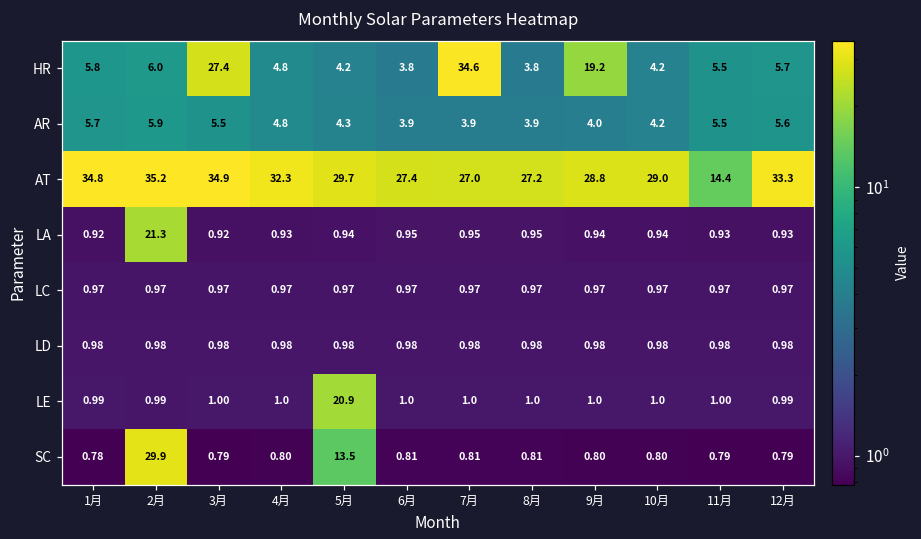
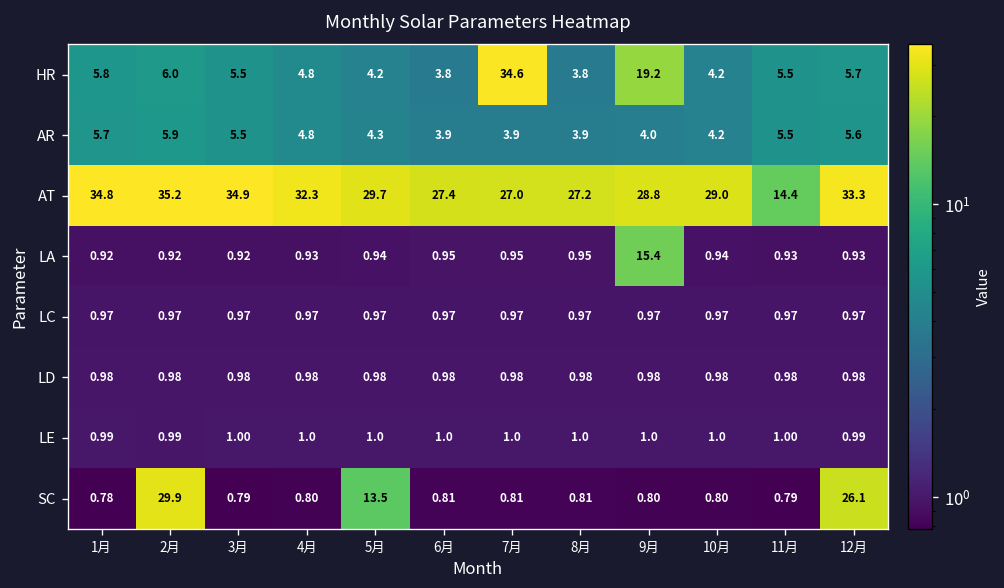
  {
    "HR": {
      "1月": 5.8,
      "2月": 6.0,
-     "3月": 27.4,
+     "3月": 5.5,
      "4月": 4.8,
      "5月": 4.2,
      "6月": 3.8,
      "7月": 34.6,
      "8月": 3.8,
      "9月": 19.2,
      "10月": 4.2,
      "11月": 5.5,
      "12月": 5.7
    },
    "AR": {
      "1月": 5.7,
      "2月": 5.9,
      "3月": 5.5,
      "4月": 4.8,
      "5月": 4.3,
      "6月": 3.9,
      "7月": 3.9,
      "8月": 3.9,
      "9月": 4.0,
      "10月": 4.2,
      "11月": 5.5,
      "12月": 5.6
    },
    "AT": {
      "1月": 34.8,
      "2月": 35.2,
      "3月": 34.9,
      "4月": 32.3,
      "5月": 29.7,
      "6月": 27.4,
      "7月": 27.0,
      "8月": 27.2,
      "9月": 28.8,
      "10月": 29.0,
      "11月": 14.4,
      "12月": 33.3
    },
    "LA": {
      "1月": 0.92,
-     "2月": 21.3,
+     "2月": 0.92,
      "3月": 0.92,
      "4月": 0.93,
      "5月": 0.94,
      "6月": 0.95,
      "7月": 0.95,
      "8月": 0.95,
-     "9月": 0.94,
+     "9月": 15.4,
      "10月": 0.94,
      "11月": 0.93,
      "12月": 0.93
    },
    "LC": {
      "1月": 0.97,
      "2月": 0.97,
      "3月": 0.97,
      "4月": 0.97,
      "5月": 0.97,
      "6月": 0.97,
      "7月": 0.97,
      "8月": 0.97,
      "9月": 0.97,
      "10月": 0.97,
      "11月": 0.97,
      "12月": 0.97
    },
    "LD": {
      "1月": 0.98,
      "2月": 0.98,
      "3月": 0.98,
      "4月": 0.98,
      "5月": 0.98,
      "6月": 0.98,
      "7月": 0.98,
      "8月": 0.98,
      "9月": 0.98,
      "10月": 0.98,
      "11月": 0.98,
      "12月": 0.98
    },
    "LE": {
      "1月": 0.99,
      "2月": 0.99,
      "3月": 1.00,
      "4月": 1.0,
-     "5月": 20.9,
+     "5月": 1.0,
      "6月": 1.0,
      "7月": 1.0,
      "8月": 1.0,
      "9月": 1.0,
      "10月": 1.0,
      "11月": 1.00,
      "12月": 0.99
    },
    "SC": {
      "1月": 0.78,
      "2月": 29.9,
      "3月": 0.79,
      "4月": 0.80,
      "5月": 13.5,
      "6月": 0.81,
      "7月": 0.81,
      "8月": 0.81,
      "9月": 0.80,
      "10月": 0.80,
      "11月": 0.79,
-     "12月": 0.79
+     "12月": 26.1
    }
  }
